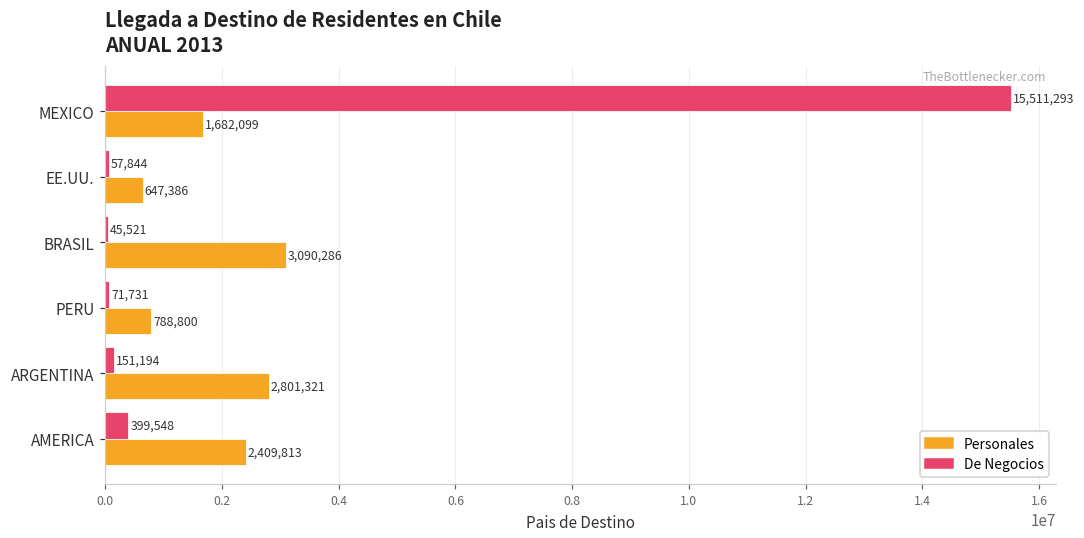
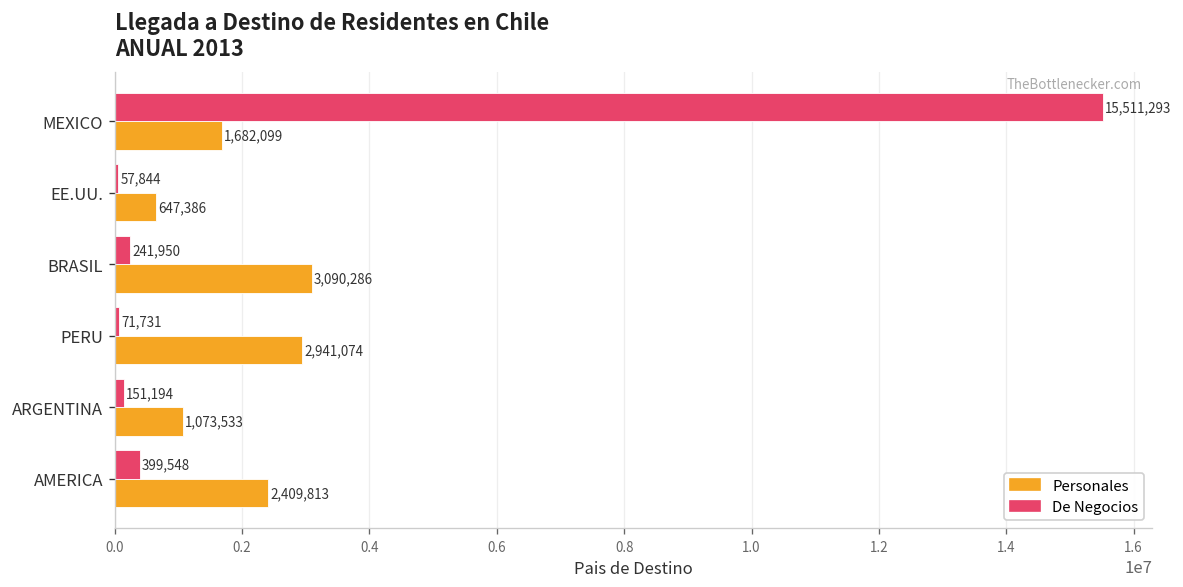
  {
    "Personales": {
      "MEXICO": "1,682,099",
      "EE.UU.": "647,386",
      "BRASIL": "3,090,286",
-     "PERU": "788,800",
-     "ARGENTINA": "2,801,321",
+     "PERU": "2,941,074",
+     "ARGENTINA": "1,073,533",
      "AMERICA": "2,409,813"
    },
    "De Negocios": {
      "MEXICO": "15,511,293",
      "EE.UU.": "57,844",
-     "BRASIL": "45,521",
+     "BRASIL": "241,950",
      "PERU": "71,731",
      "ARGENTINA": "151,194",
      "AMERICA": "399,548"
    }
  }
